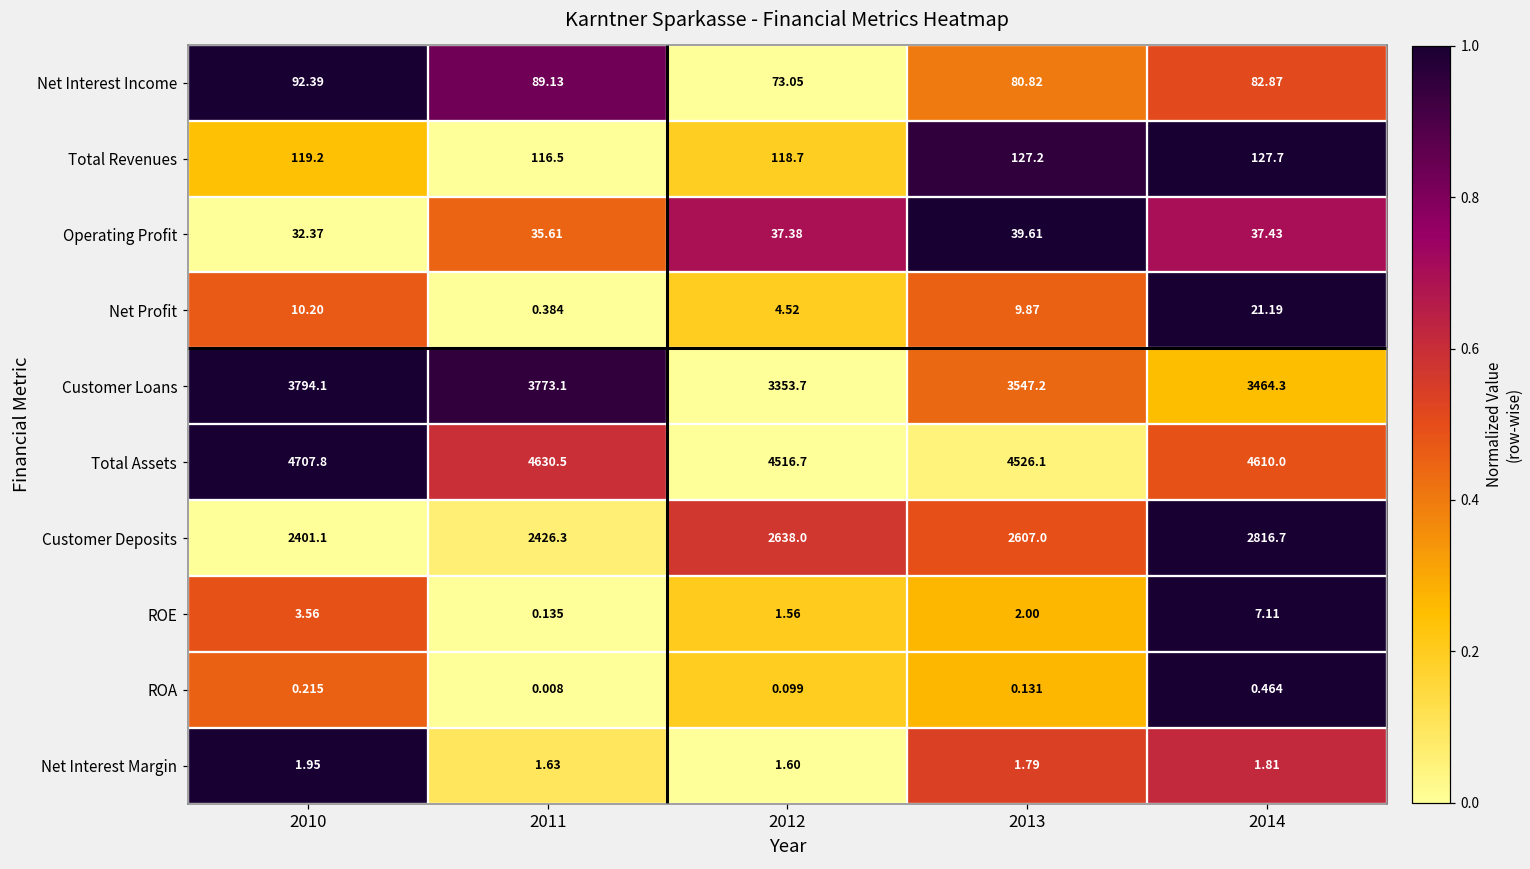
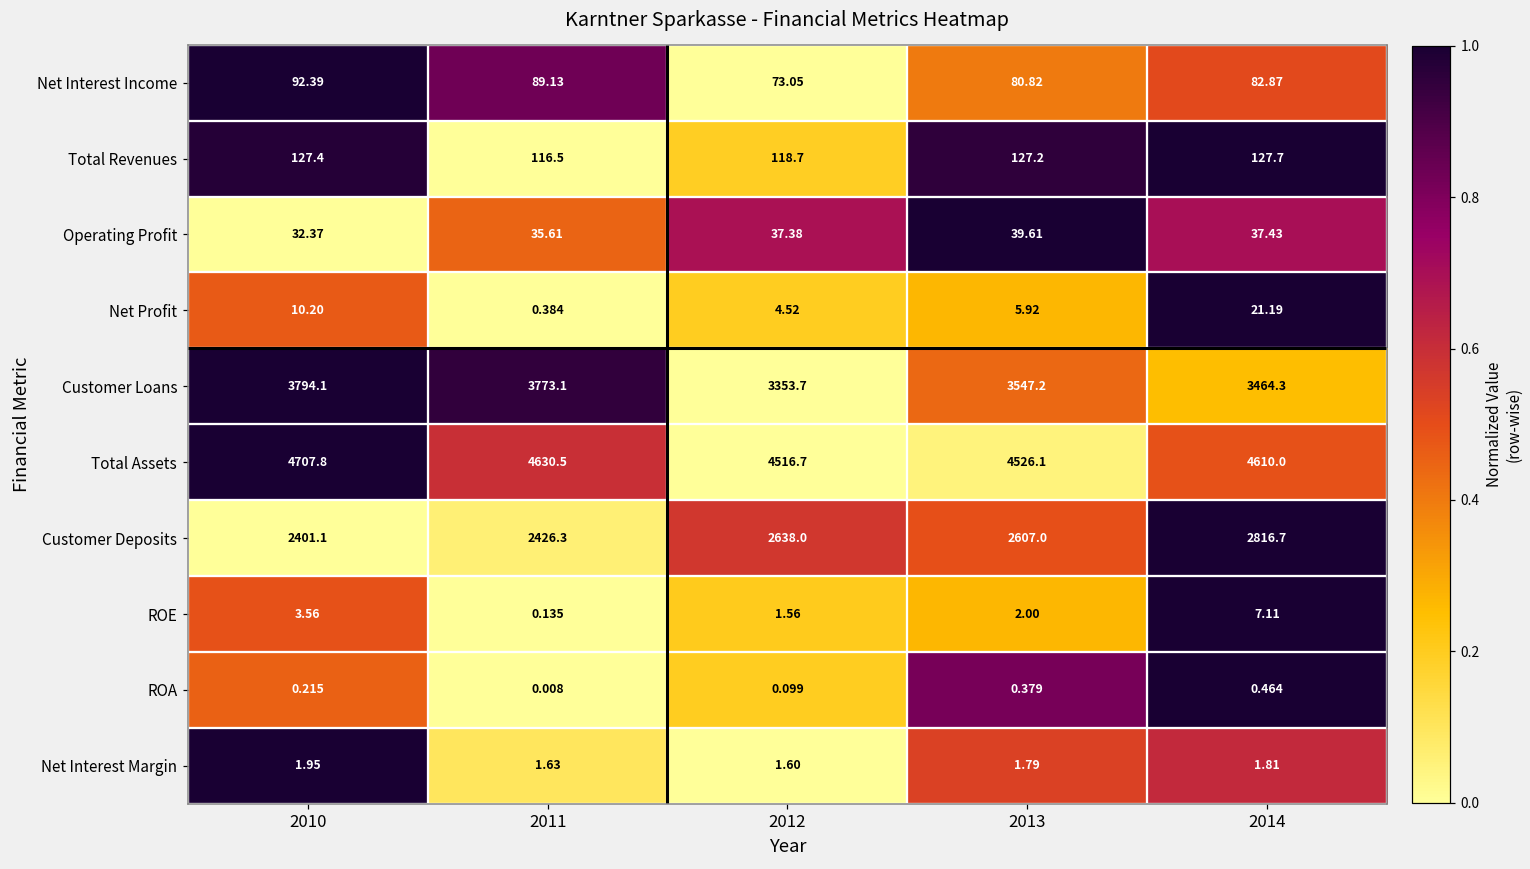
  {
    "Net Interest Income": {
      "2010": 92.39,
      "2011": 89.13,
      "2012": 73.05,
      "2013": 80.82,
      "2014": 82.87
    },
    "Total Revenues": {
-     "2010": 119.2,
+     "2010": 127.4,
      "2011": 116.5,
      "2012": 118.7,
      "2013": 127.2,
      "2014": 127.7
    },
    "Operating Profit": {
      "2010": 32.37,
      "2011": 35.61,
      "2012": 37.38,
      "2013": 39.61,
      "2014": 37.43
    },
    "Net Profit": {
      "2010": 10.20,
      "2011": 0.384,
      "2012": 4.52,
-     "2013": 9.87,
+     "2013": 5.92,
      "2014": 21.19
    },
    "Customer Loans": {
      "2010": 3794.1,
      "2011": 3773.1,
      "2012": 3353.7,
      "2013": 3547.2,
      "2014": 3464.3
    },
    "Total Assets": {
      "2010": 4707.8,
      "2011": 4630.5,
      "2012": 4516.7,
      "2013": 4526.1,
      "2014": 4610.0
    },
    "Customer Deposits": {
      "2010": 2401.1,
      "2011": 2426.3,
      "2012": 2638.0,
      "2013": 2607.0,
      "2014": 2816.7
    },
    "ROE": {
      "2010": 3.56,
      "2011": 0.135,
      "2012": 1.56,
      "2013": 2.00,
      "2014": 7.11
    },
    "ROA": {
      "2010": 0.215,
      "2011": 0.008,
      "2012": 0.099,
-     "2013": 0.131,
+     "2013": 0.379,
      "2014": 0.464
    },
    "Net Interest Margin": {
      "2010": 1.95,
      "2011": 1.63,
      "2012": 1.60,
      "2013": 1.79,
      "2014": 1.81
    }
  }
